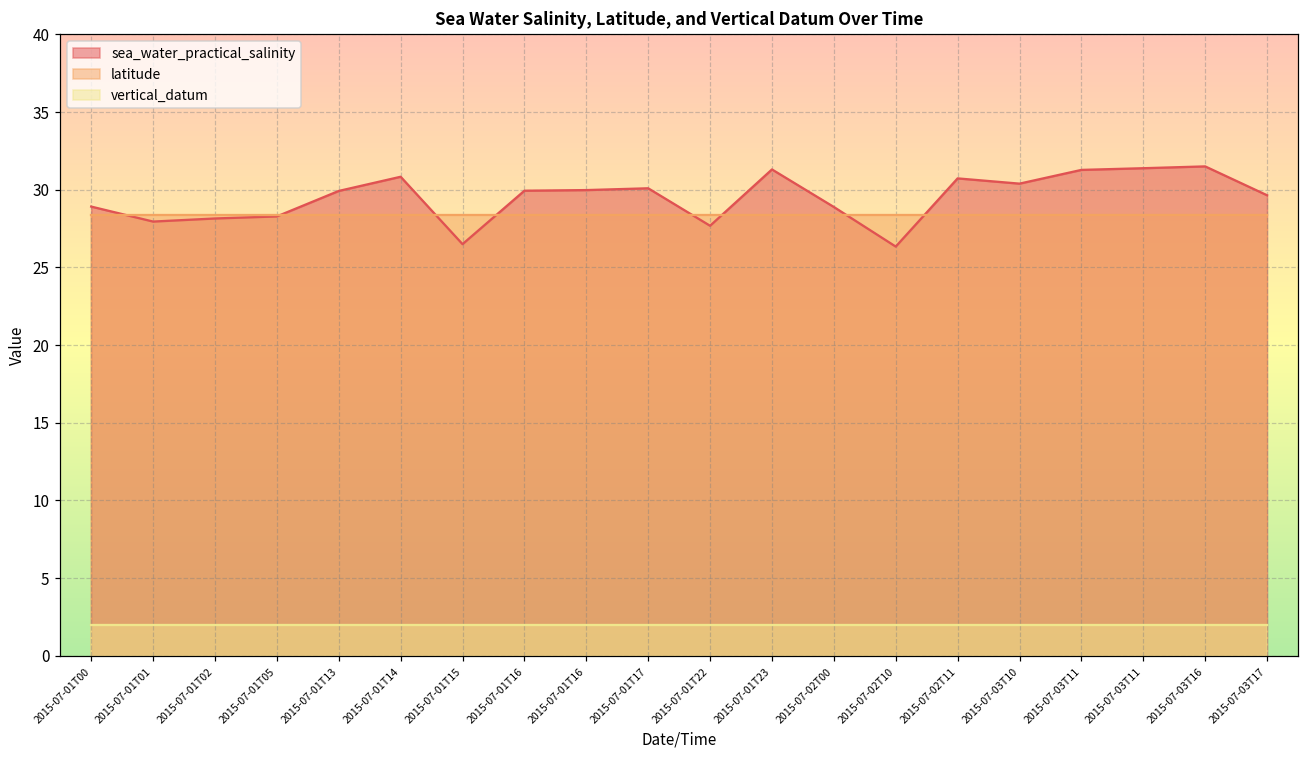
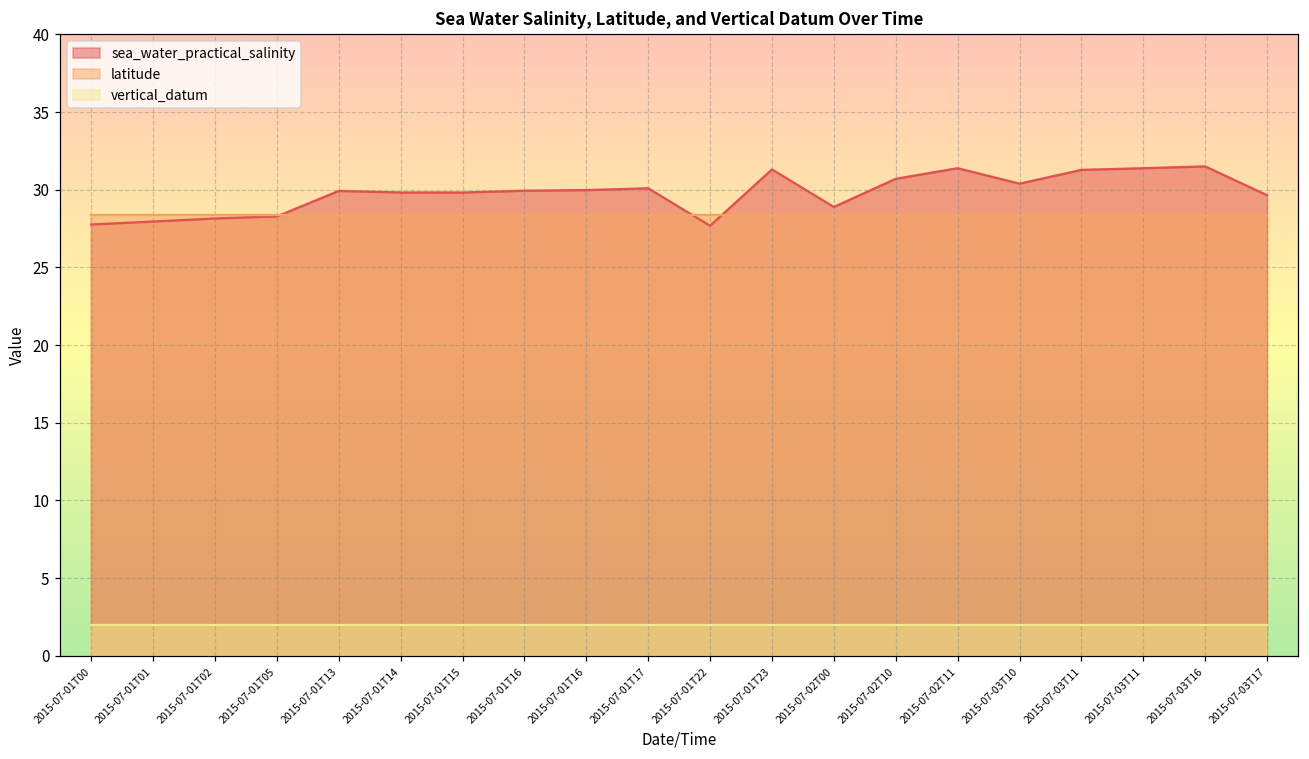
  {
    "sea_water_practical_salinity": {
-     "2015-07-01T00": 28.9,
+     "2015-07-01T00": 27.8,
      "2015-07-01T01": 28.0,
      "2015-07-01T02": 28.2,
      "2015-07-01T13": 29.9,
-     "2015-07-01T14": 30.8,
-     "2015-07-01T15": 26.5,
+     "2015-07-01T14": 29.8,
+     "2015-07-01T15": 29.8,
      "2015-07-01T17": 30.1,
      "2015-07-01T22": 27.7,
      "2015-07-01T23": 31.3,
      "2015-07-02T00": 28.9,
-     "2015-07-02T10": 26.3,
-     "2015-07-02T11": 30.7,
+     "2015-07-02T10": 30.7,
+     "2015-07-02T11": 31.4,
      "2015-07-03T10": 30.4,
      "2015-07-03T16": 31.5,
      "2015-07-03T17": 29.6
    },
    "latitude": {
      "2015-07-01T00": 28.4,
      "2015-07-01T01": 28.4,
      "2015-07-01T02": 28.4,
      "2015-07-01T13": 28.4,
      "2015-07-01T14": 28.4,
      "2015-07-01T15": 28.4,
      "2015-07-01T17": 28.4,
      "2015-07-01T22": 28.4,
      "2015-07-01T23": 28.4,
      "2015-07-02T00": 28.4,
      "2015-07-02T10": 28.4,
      "2015-07-02T11": 28.4,
      "2015-07-03T10": 28.4,
      "2015-07-03T16": 28.4,
      "2015-07-03T17": 28.4
    },
    "vertical_datum": {
      "2015-07-01T00": 2.0,
      "2015-07-01T01": 2.0,
      "2015-07-01T02": 2.0,
      "2015-07-01T05": 2.0,
      "2015-07-01T13": 2.0,
      "2015-07-01T14": 2.0,
      "2015-07-01T15": 2.0,
      "2015-07-01T17": 2.0,
      "2015-07-01T22": 2.0,
      "2015-07-01T23": 2.0,
      "2015-07-02T00": 2.0,
      "2015-07-02T10": 2.0,
      "2015-07-02T11": 2.0,
      "2015-07-03T10": 2.0,
      "2015-07-03T16": 2.0,
      "2015-07-03T17": 2.0
    }
  }
